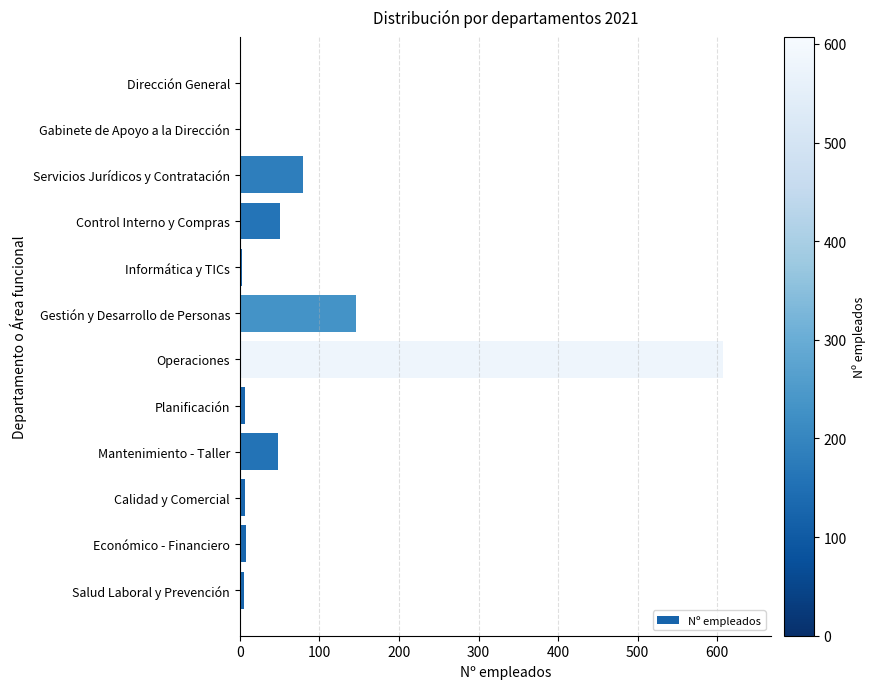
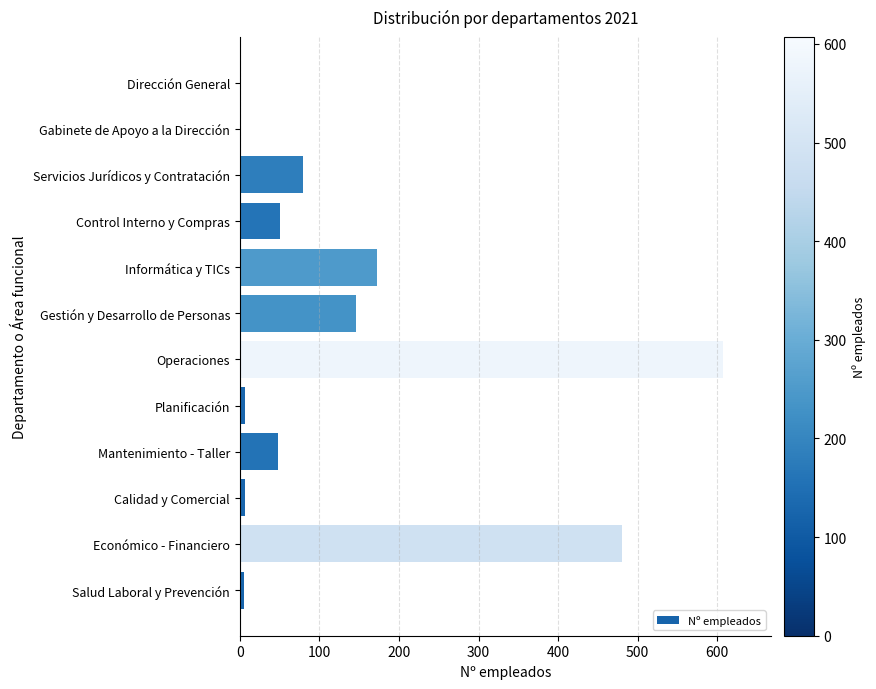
  {
    "Servicios Jurídicos y Contratación": 80,
    "Control Interno y Compras": 50,
-   "Informática y TICs": 0,
+   "Informática y TICs": 170,
    "Gestión y Desarrollo de Personas": 150,
    "Operaciones": 610,
    "Planificación": 10,
    "Mantenimiento - Taller": 50,
    "Calidad y Comercial": 10,
-   "Económico - Financiero": 10,
+   "Económico - Financiero": 480,
    "Salud Laboral y Prevención": 10
  }
